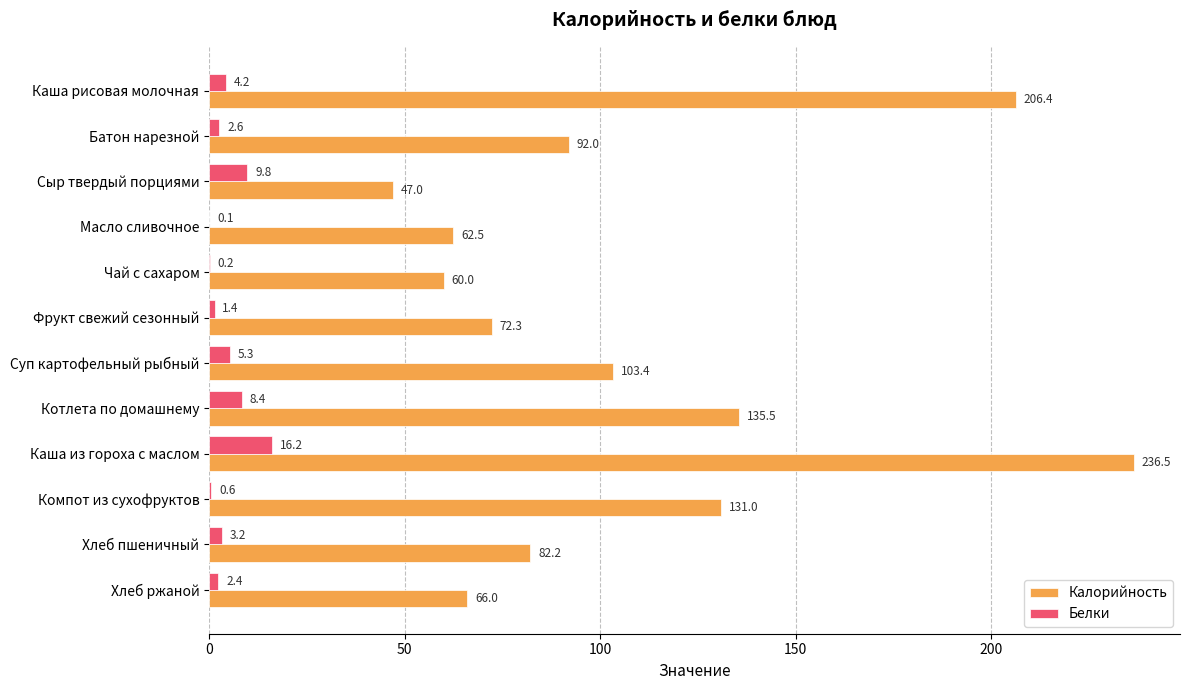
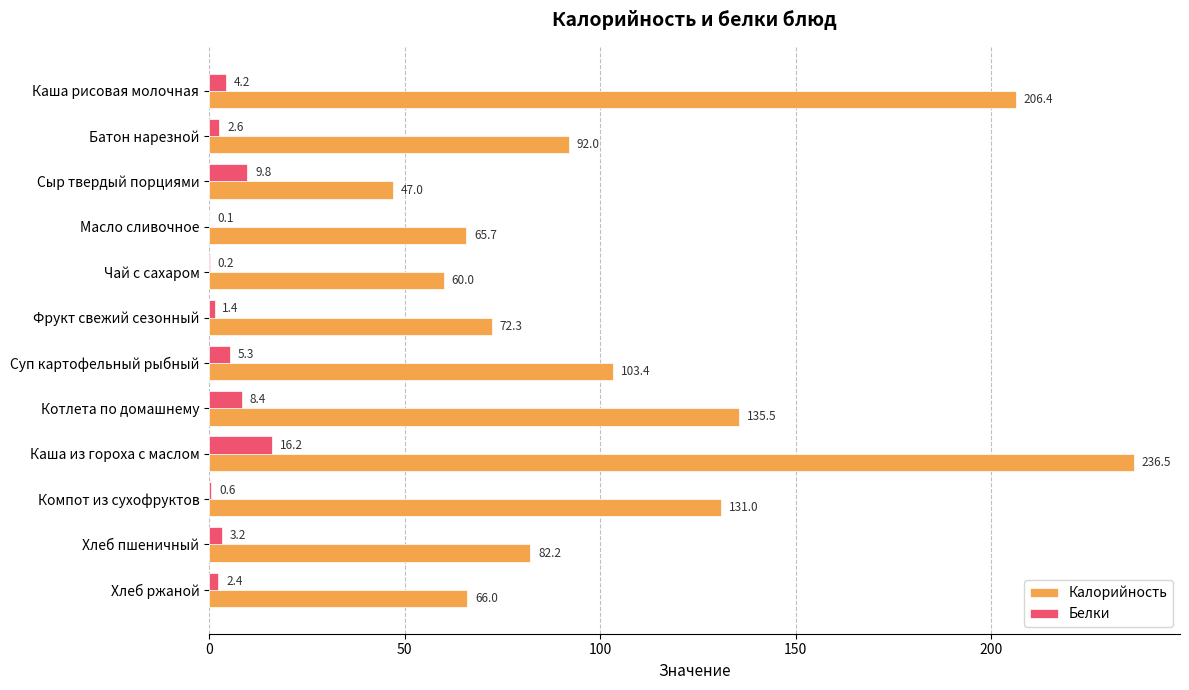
  {
    "Калорийность": {
      "Каша рисовая молочная": 206.4,
      "Батон нарезной": 92.0,
      "Сыр твердый порциями": 47.0,
-     "Масло сливочное": 62.5,
+     "Масло сливочное": 65.7,
      "Чай с сахаром": 60.0,
      "Фрукт свежий сезонный": 72.3,
      "Суп картофельный рыбный": 103.4,
      "Котлета по домашнему": 135.5,
      "Каша из гороха с маслом": 236.5,
      "Компот из сухофруктов": 131.0,
      "Хлеб пшеничный": 82.2,
      "Хлеб ржаной": 66.0
    },
    "Белки": {
      "Каша рисовая молочная": 4.2,
      "Батон нарезной": 2.6,
      "Сыр твердый порциями": 9.8,
      "Масло сливочное": 0.1,
      "Чай с сахаром": 0.2,
      "Фрукт свежий сезонный": 1.4,
      "Суп картофельный рыбный": 5.3,
      "Котлета по домашнему": 8.4,
      "Каша из гороха с маслом": 16.2,
      "Компот из сухофруктов": 0.6,
      "Хлеб пшеничный": 3.2,
      "Хлеб ржаной": 2.4
    }
  }
